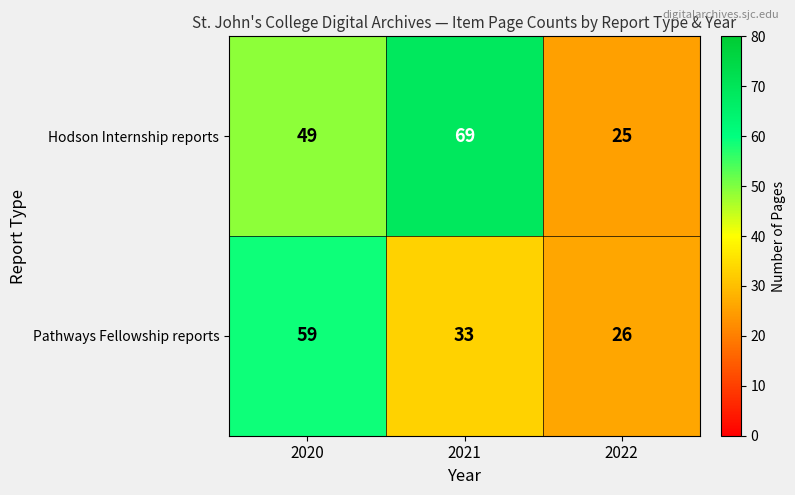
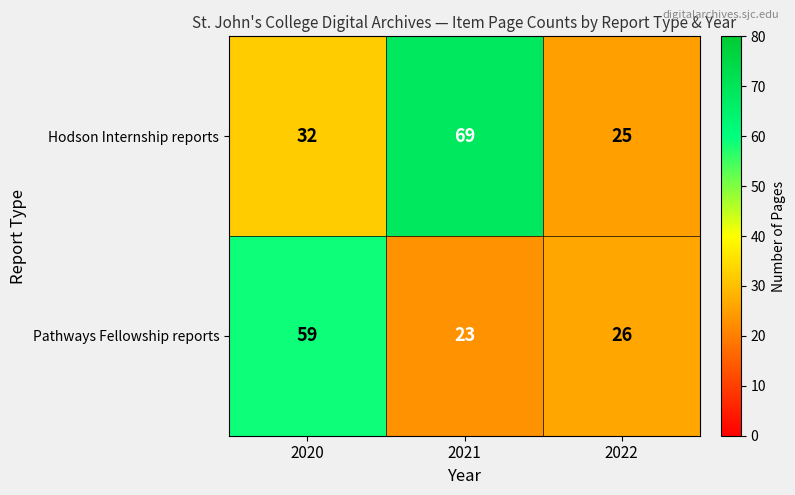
  {
    "Hodson Internship reports": {
-     "2020": 49,
+     "2020": 32,
      "2021": 69,
      "2022": 25
    },
    "Pathways Fellowship reports": {
      "2020": 59,
-     "2021": 33,
+     "2021": 23,
      "2022": 26
    }
  }
